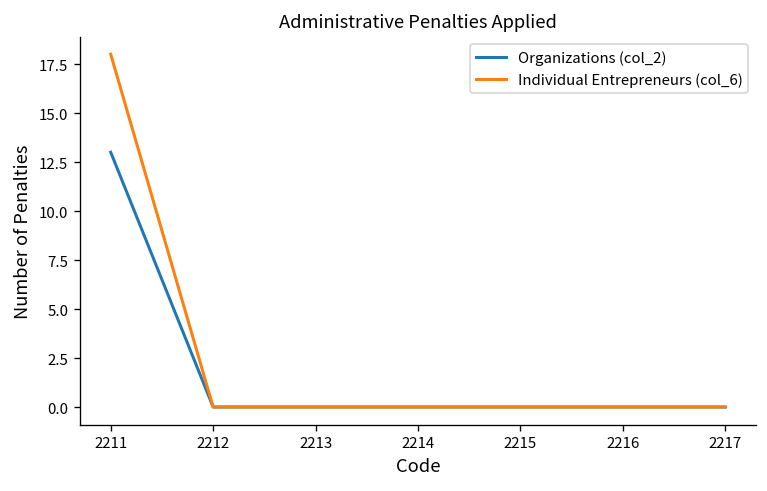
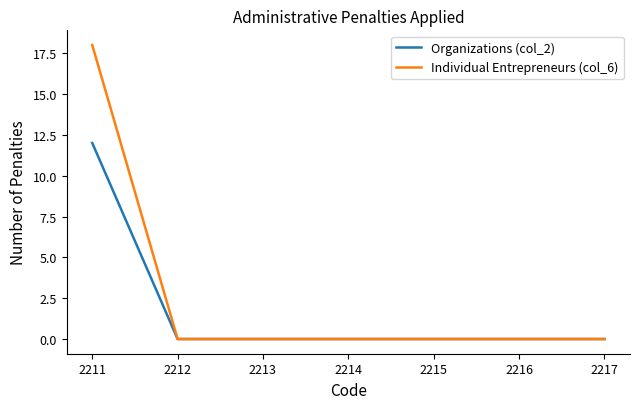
  {
    "Organizations (col_2)": {
-     "2211": 13
+     "2211": 12
    },
    "Individual Entrepreneurs (col_6)": {
      "2211": 18
    }
  }
